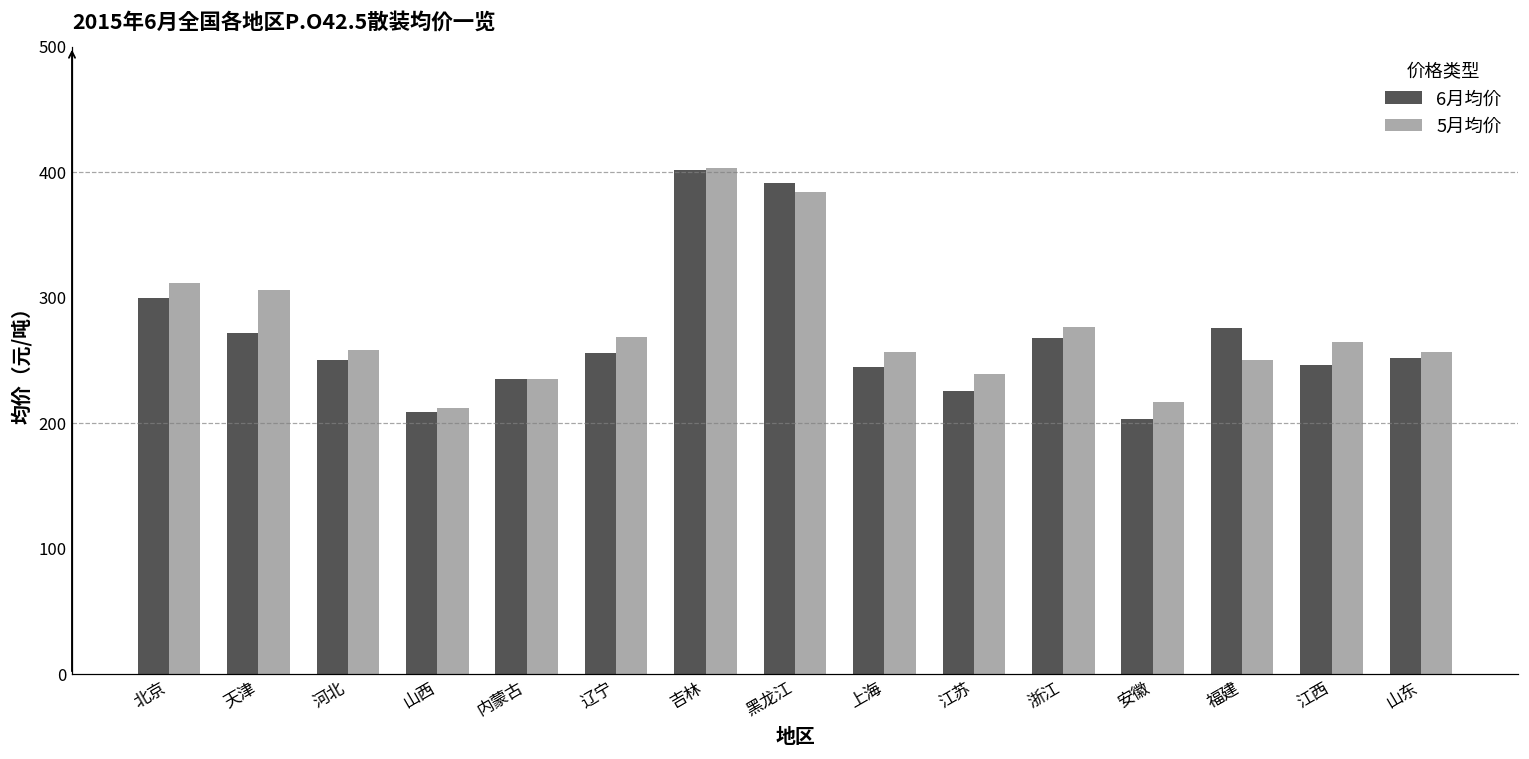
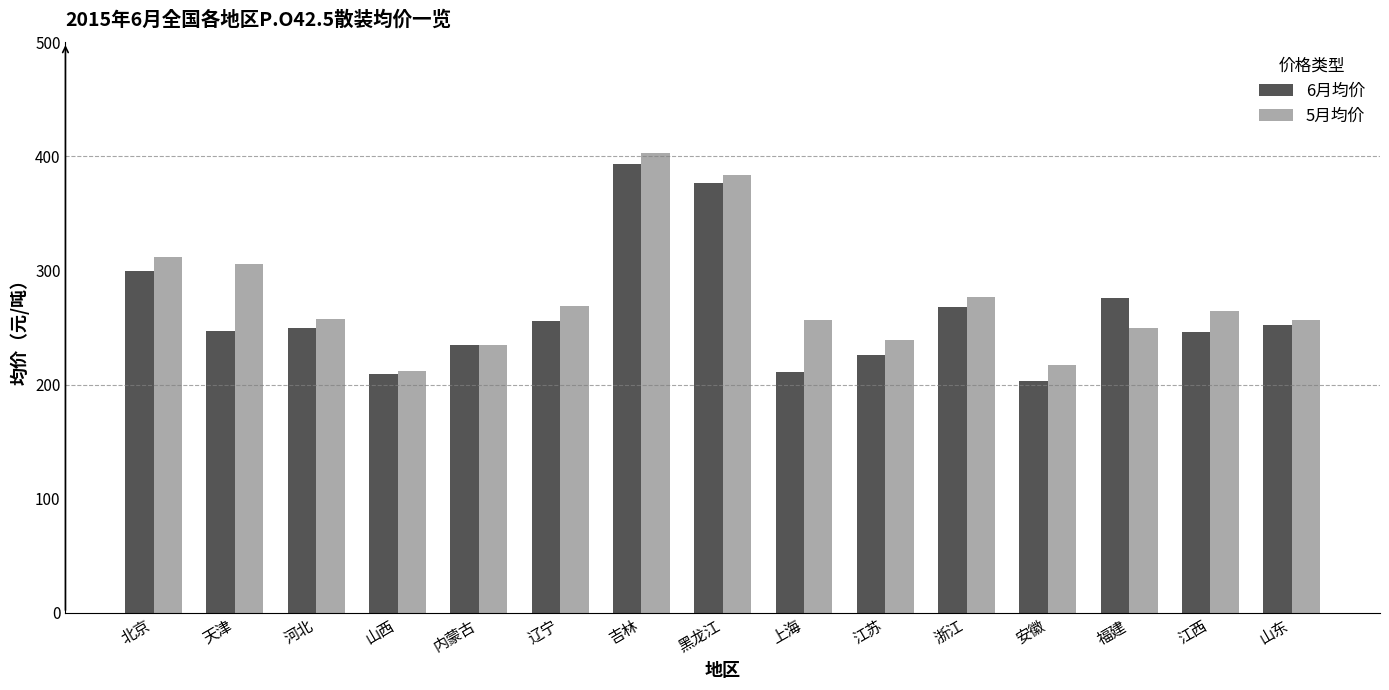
  {
    "6月均价": {
      "北京": 300,
-     "天津": 272,
+     "天津": 247,
      "河北": 250,
      "山西": 209,
      "内蒙古": 235,
      "辽宁": 256,
-     "吉林": 402,
-     "黑龙江": 391,
-     "上海": 245,
+     "吉林": 393,
+     "黑龙江": 377,
+     "上海": 211,
      "江苏": 226,
      "浙江": 268,
      "安徽": 203,
      "福建": 276,
      "江西": 246,
      "山东": 252
    },
    "5月均价": {
      "北京": 312,
      "天津": 306,
      "河北": 258,
      "山西": 212,
      "内蒙古": 235,
      "辽宁": 269,
      "吉林": 403,
      "黑龙江": 384,
      "上海": 257,
      "江苏": 239,
      "浙江": 277,
      "安徽": 217,
      "福建": 250,
      "江西": 265,
      "山东": 257
    }
  }
